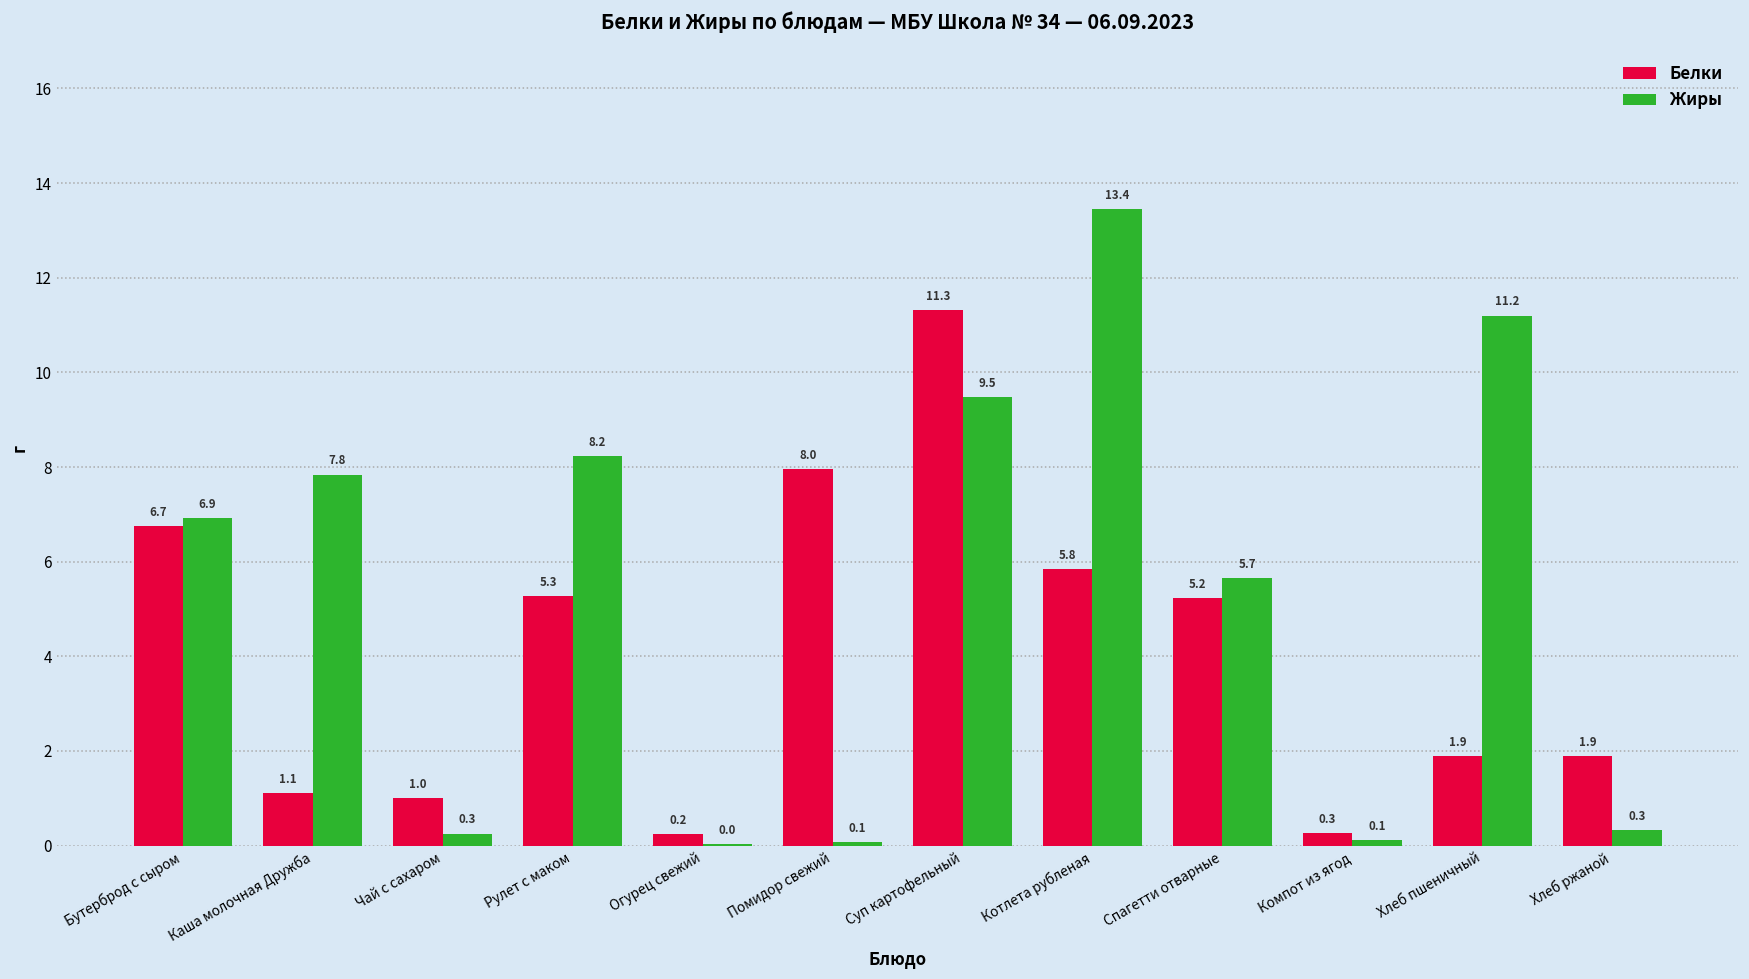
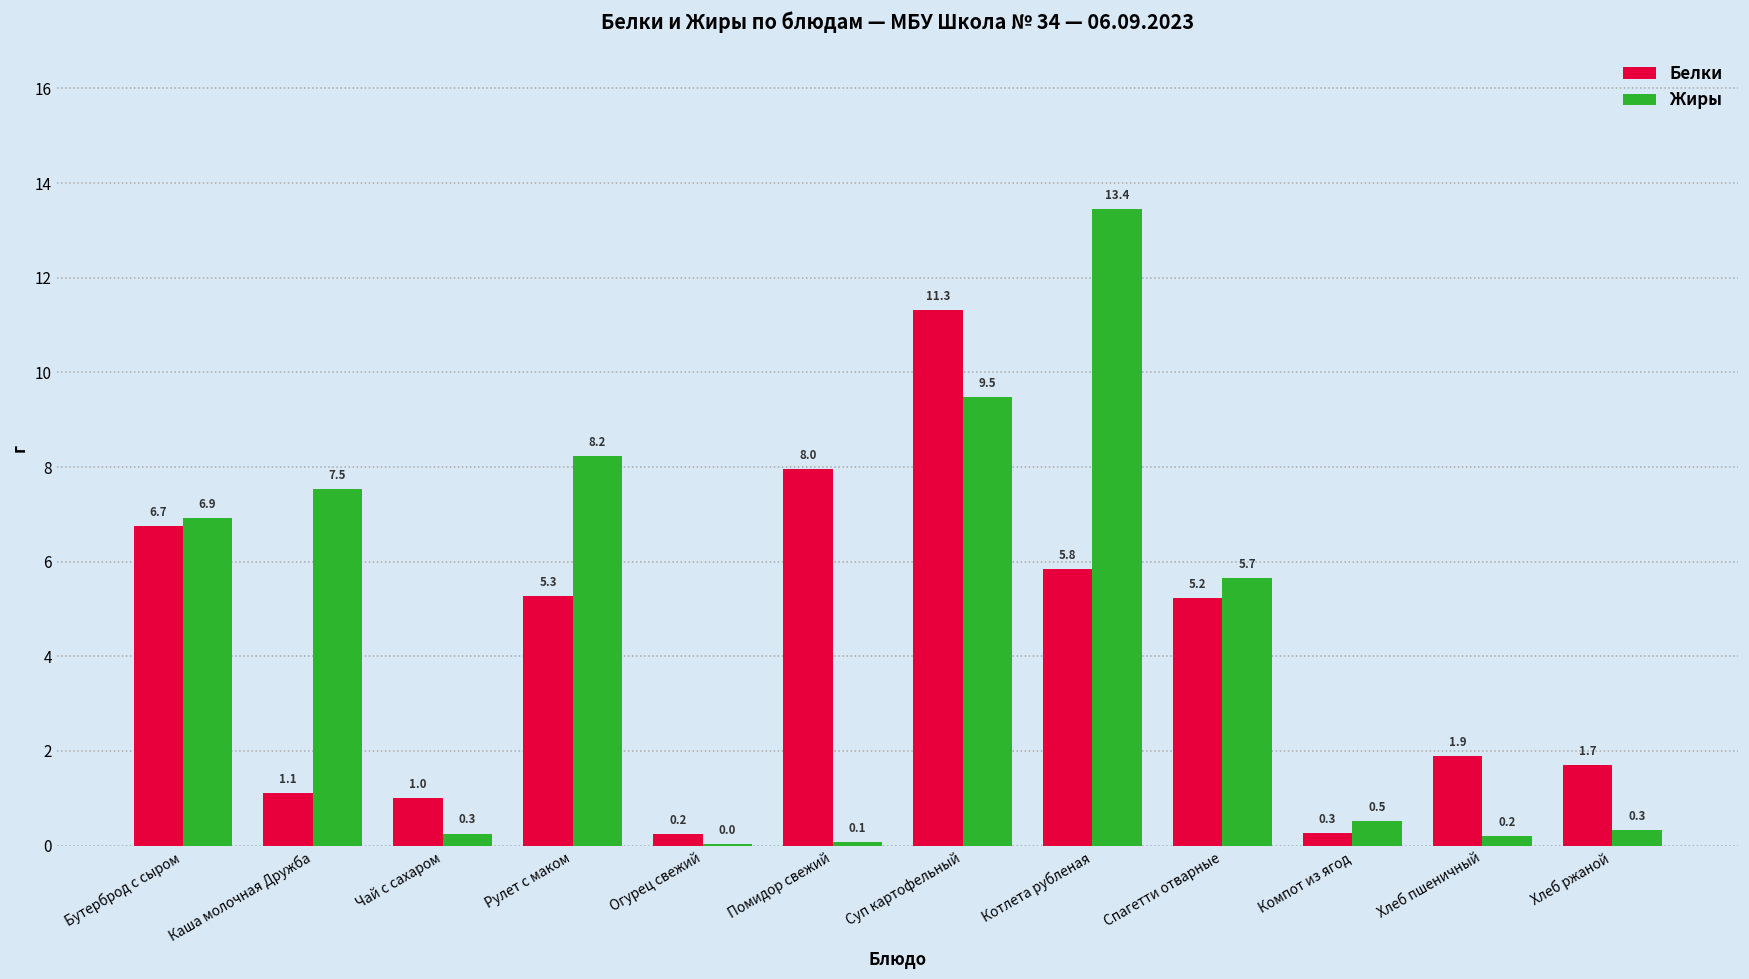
  {
    "Белки": {
      "Бутерброд с сыром": 6.7,
      "Каша молочная Дружба": 1.1,
      "Чай с сахаром": 1.0,
      "Рулет с маком": 5.3,
      "Огурец свежий": 0.2,
      "Помидор свежий": 8.0,
      "Суп картофельный": 11.3,
      "Котлета рубленая": 5.8,
      "Спагетти отварные": 5.2,
      "Компот из ягод": 0.3,
      "Хлеб пшеничный": 1.9,
-     "Хлеб ржаной": 1.9
+     "Хлеб ржаной": 1.7
    },
    "Жиры": {
      "Бутерброд с сыром": 6.9,
-     "Каша молочная Дружба": 7.8,
+     "Каша молочная Дружба": 7.5,
      "Чай с сахаром": 0.3,
      "Рулет с маком": 8.2,
      "Огурец свежий": 0.0,
      "Помидор свежий": 0.1,
      "Суп картофельный": 9.5,
      "Котлета рубленая": 13.4,
      "Спагетти отварные": 5.7,
-     "Компот из ягод": 0.1,
-     "Хлеб пшеничный": 11.2,
+     "Компот из ягод": 0.5,
+     "Хлеб пшеничный": 0.2,
      "Хлеб ржаной": 0.3
    }
  }
